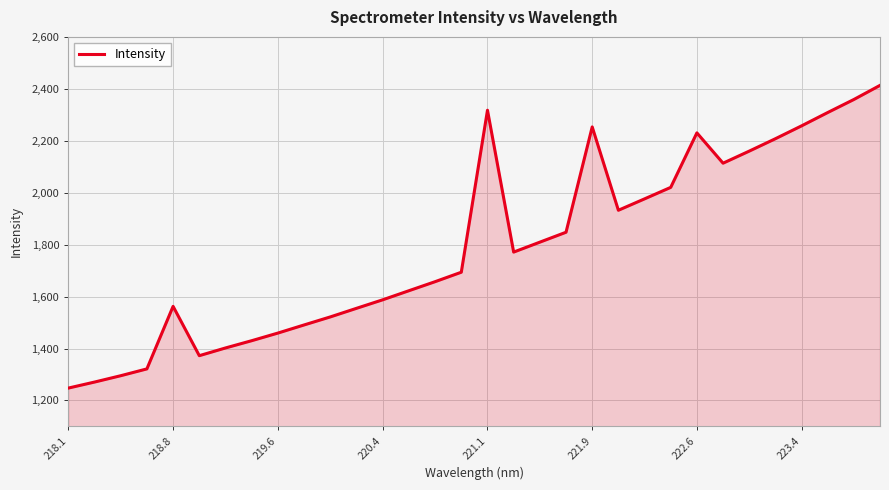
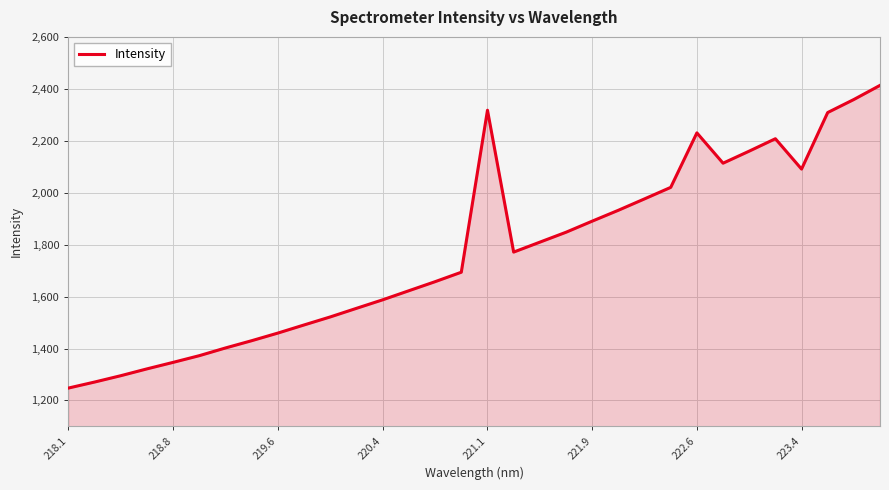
  {
    "218.1": "1,250",
-   "218.8": "1,560",
+   "218.8": "1,350",
    "219.6": "1,460",
    "220.4": "1,590",
    "221.1": "2,320",
-   "221.9": "2,250",
+   "221.9": "1,890",
    "222.6": "2,230",
-   "223.4": "2,260"
+   "223.4": "2,090"
  }
